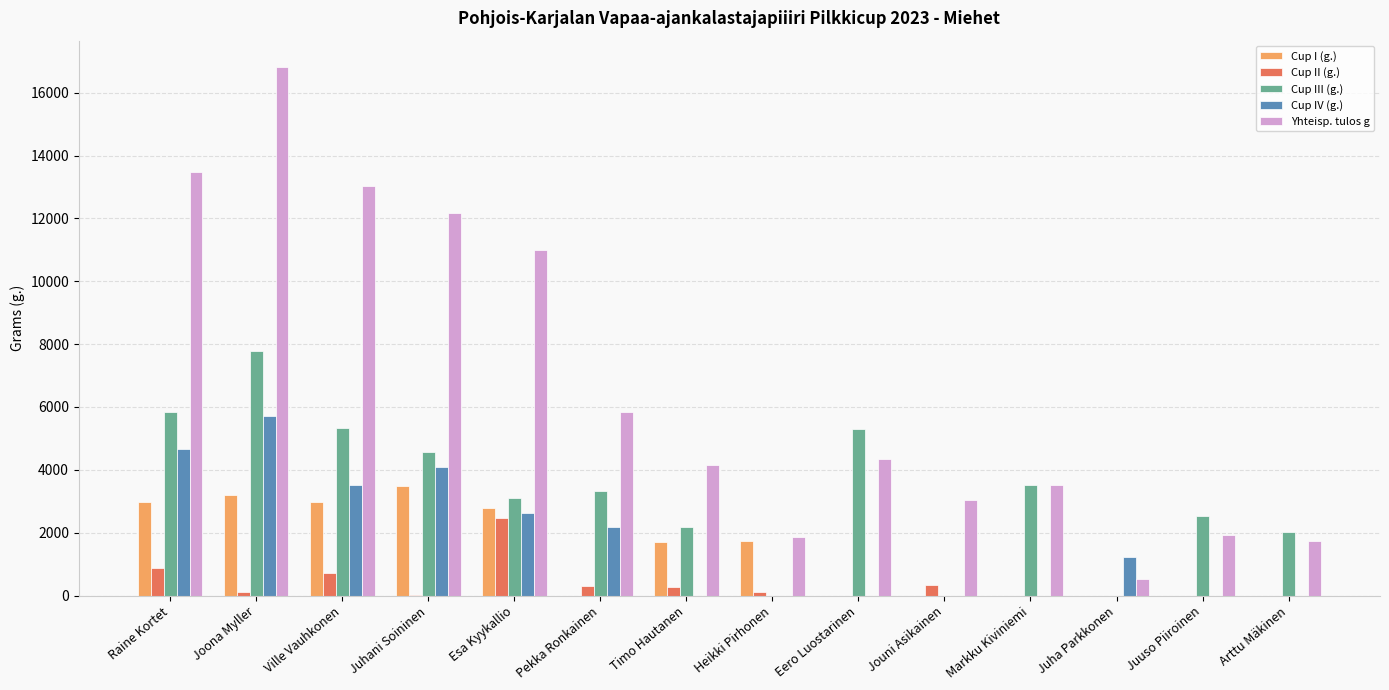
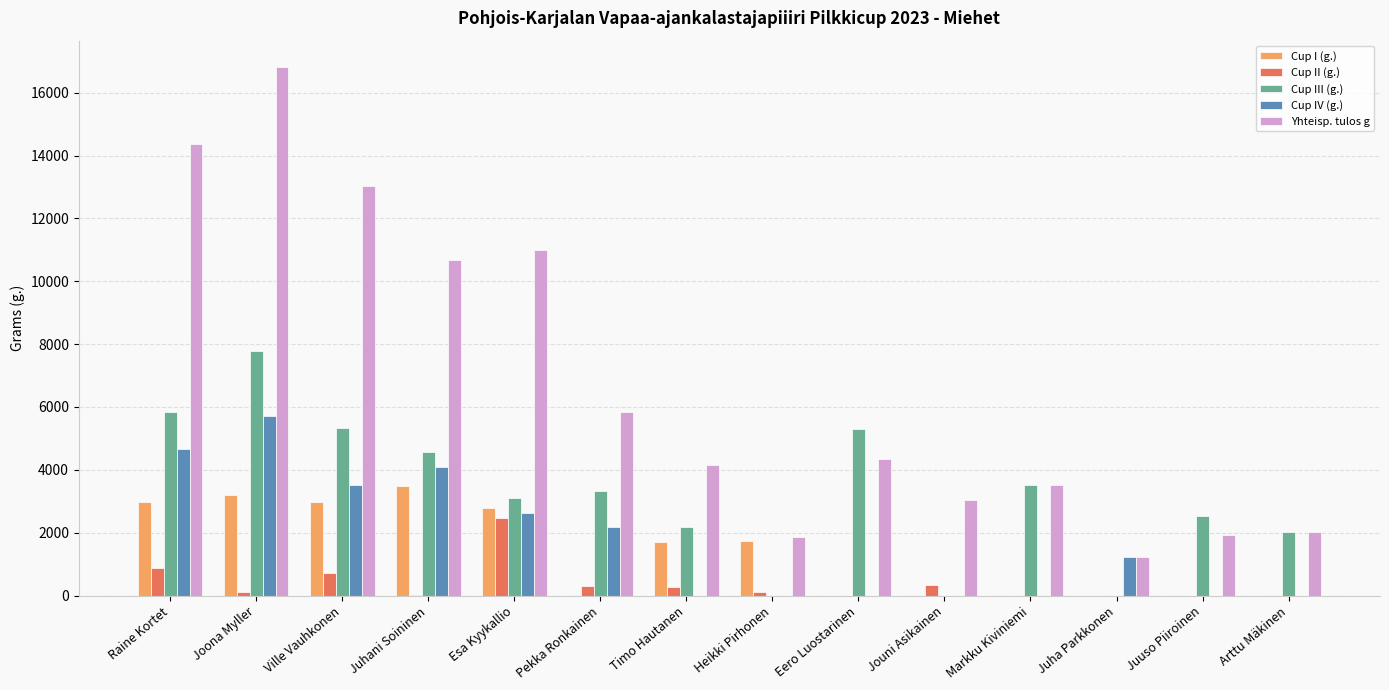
  {
    "Yhteisp. tulos g": {
-     "Raine Kortet": 13500,
+     "Raine Kortet": 14400,
      "Joona Myller": 16800,
      "Ville Vauhkonen": 13000,
-     "Juhani Soininen": 12200,
+     "Juhani Soininen": 10700,
      "Esa Kyykallio": 11000,
      "Pekka Ronkainen": 5800,
      "Timo Hautanen": 4200,
      "Heikki Pirhonen": 1900,
      "Eero Luostarinen": 4400,
      "Jouni Asikainen": 3000,
      "Markku Kiviniemi": 3500,
-     "Juha Parkkonen": 500,
+     "Juha Parkkonen": 1200,
      "Juuso Piiroinen": 1900,
-     "Arttu Mäkinen": 1700
+     "Arttu Mäkinen": 2000
    }
  }
